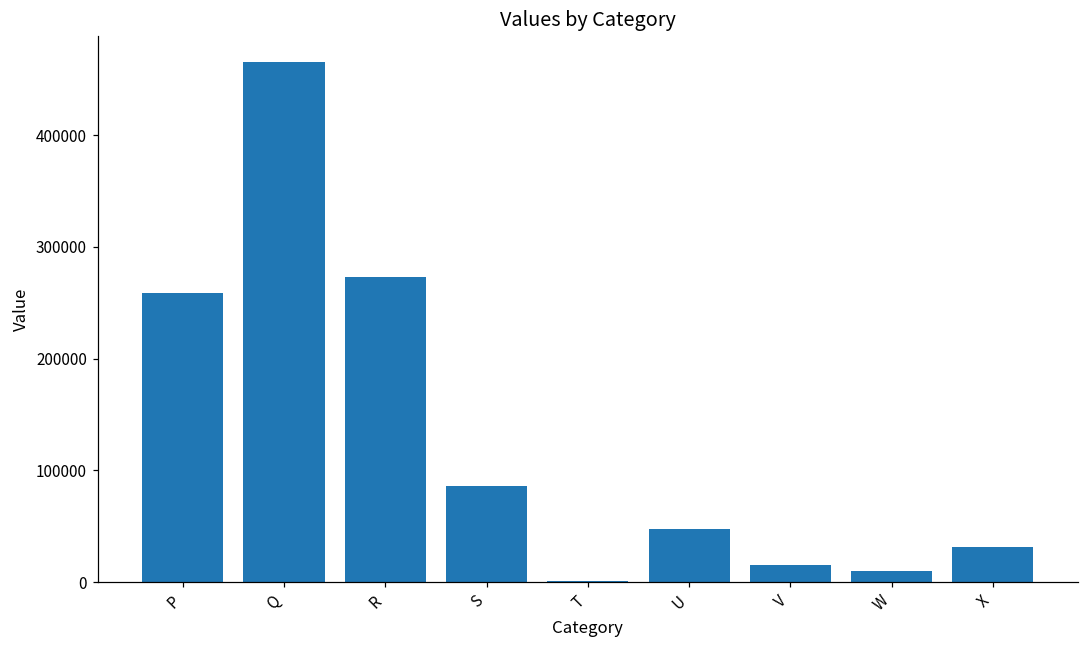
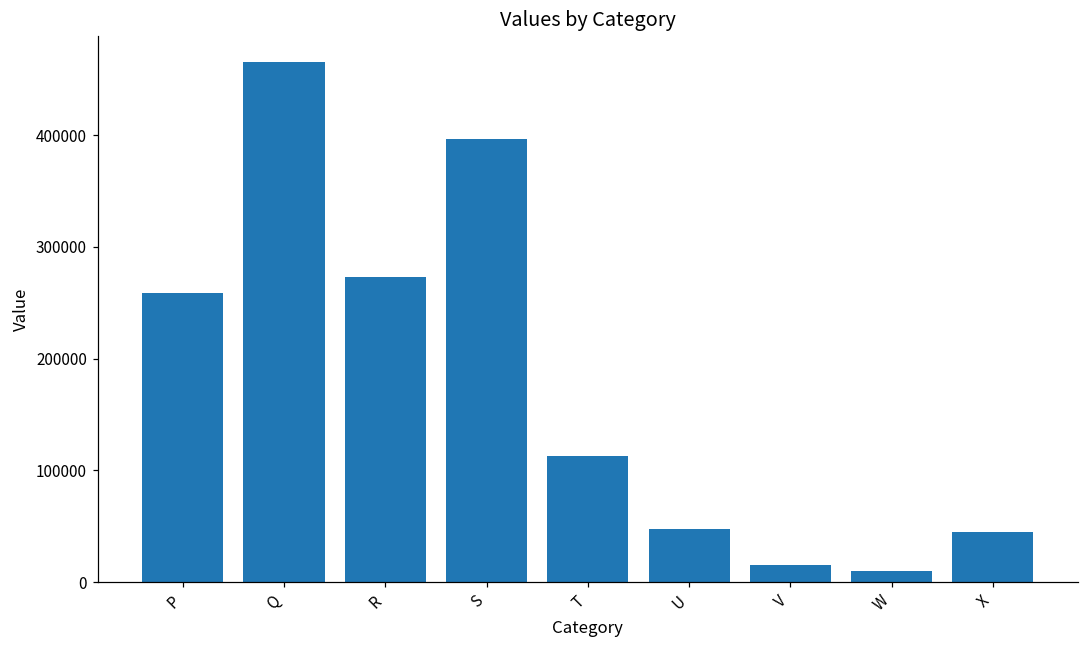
  {
    "P": 258000,
    "Q": 466000,
    "R": 273000,
-   "S": 86000,
-   "T": 1000,
+   "S": 397000,
+   "T": 113000,
    "U": 47000,
    "V": 16000,
    "W": 10000,
-   "X": 31000
+   "X": 45000
  }
